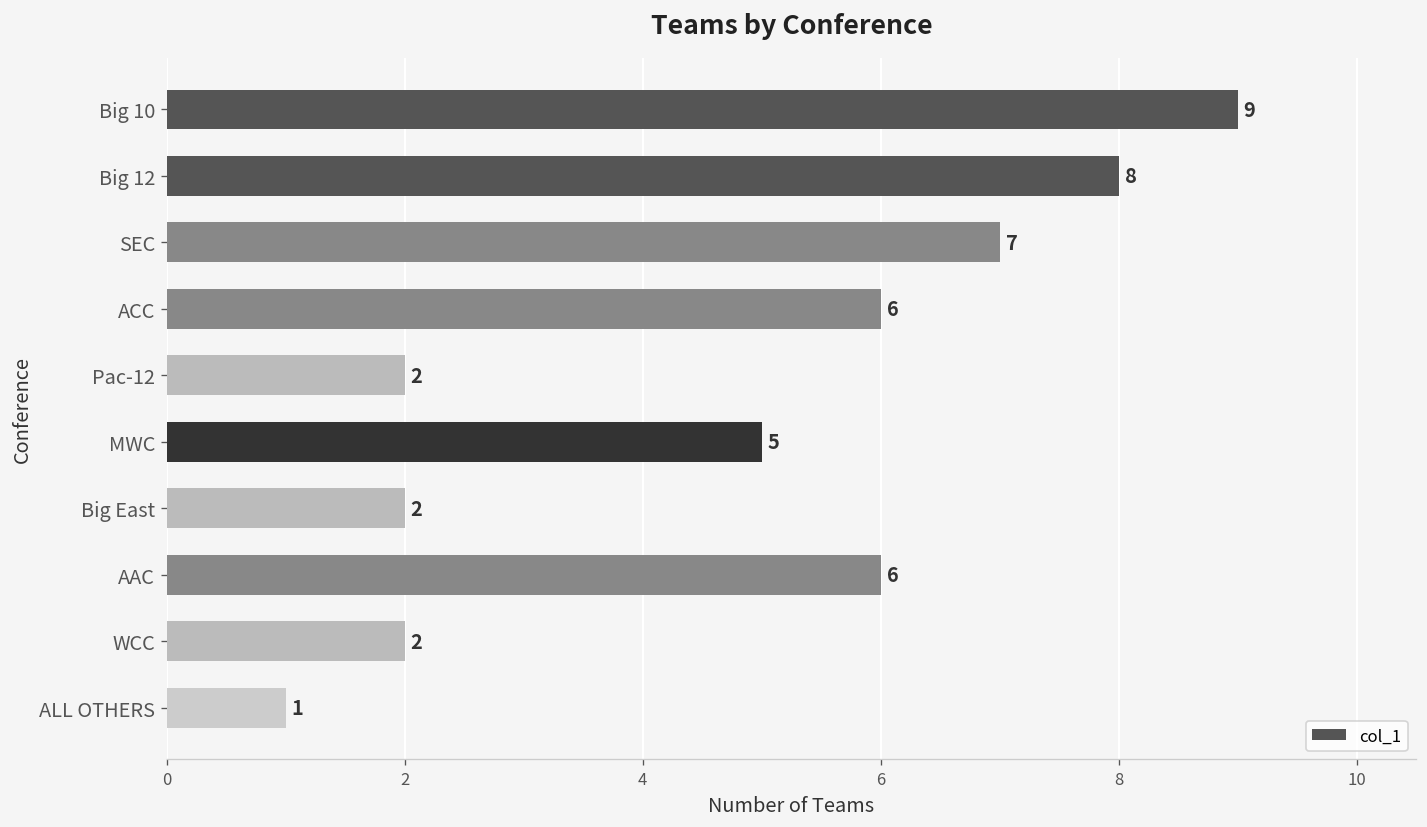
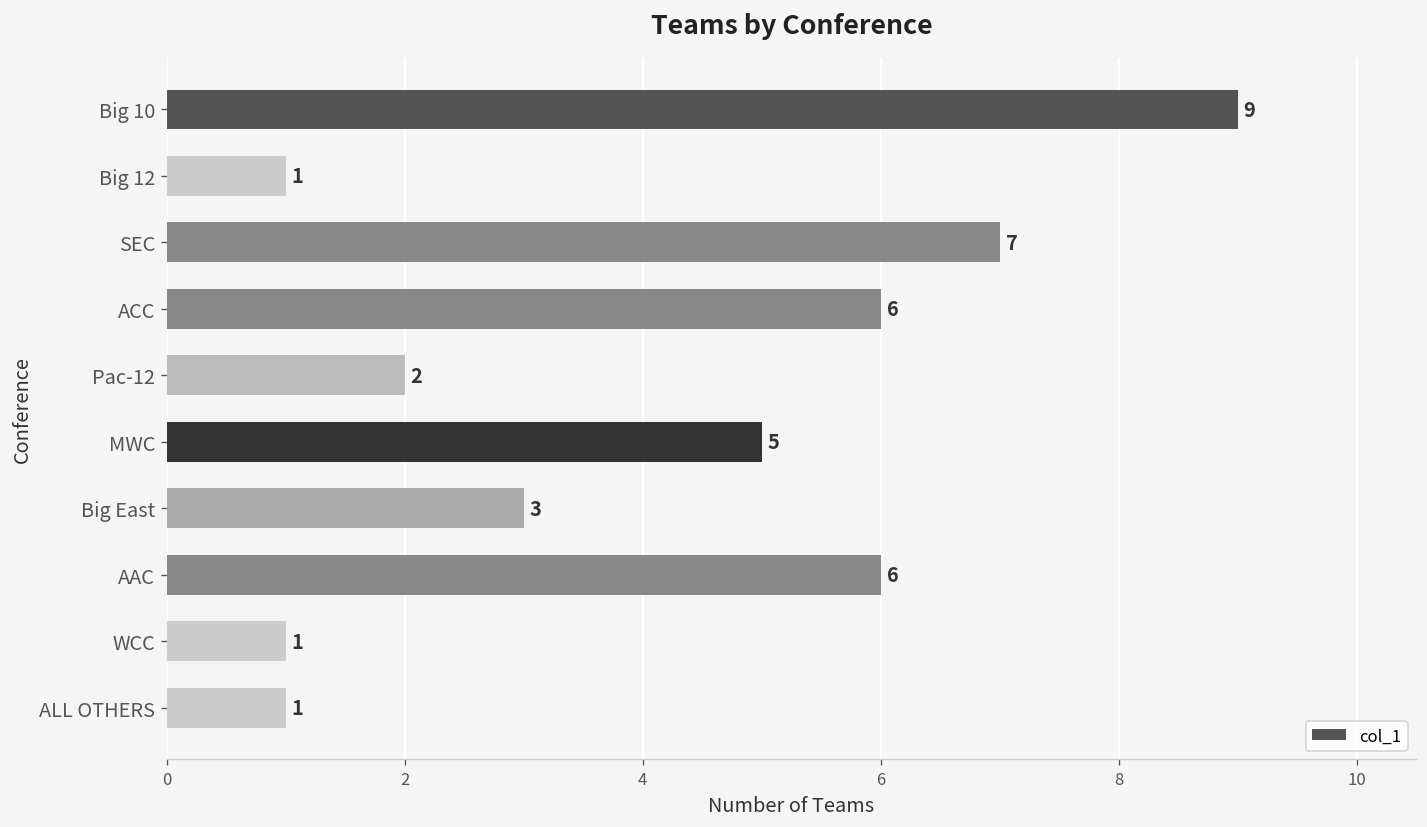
  {
    "Big 10": 9,
-   "Big 12": 8,
+   "Big 12": 1,
    "SEC": 7,
    "ACC": 6,
    "Pac-12": 2,
    "MWC": 5,
-   "Big East": 2,
+   "Big East": 3,
    "AAC": 6,
-   "WCC": 2,
+   "WCC": 1,
    "ALL OTHERS": 1
  }
